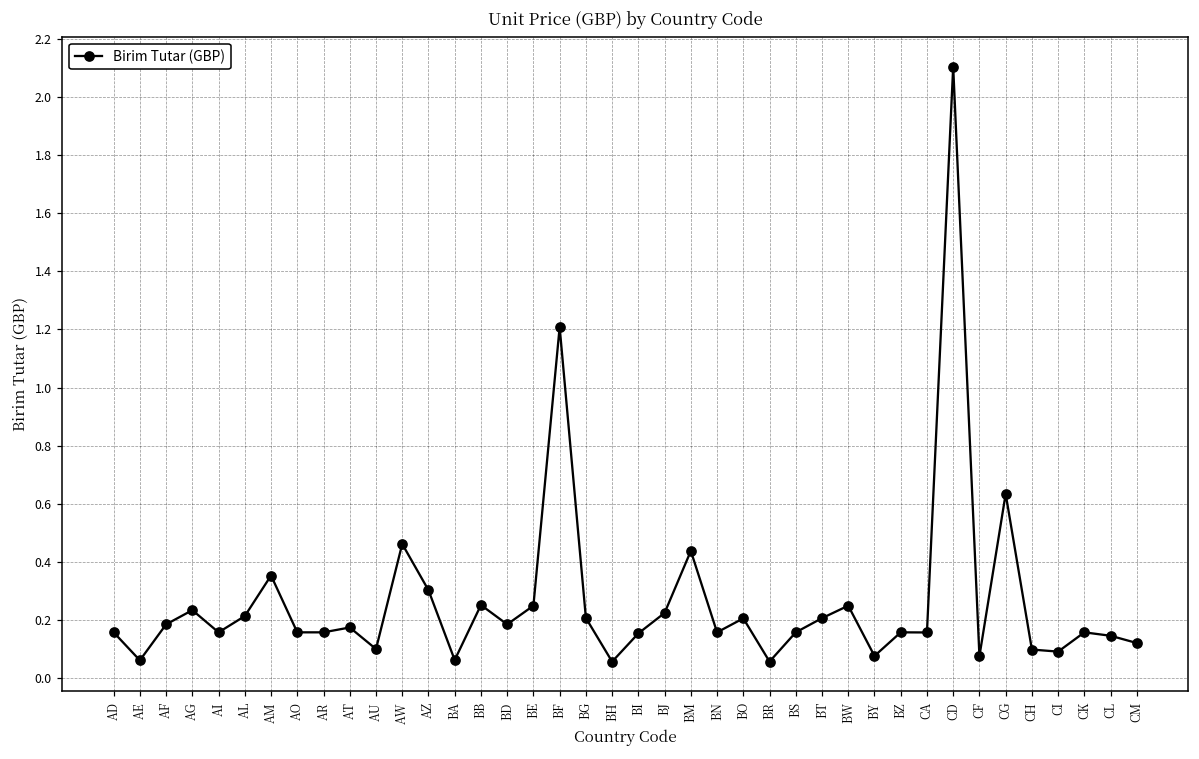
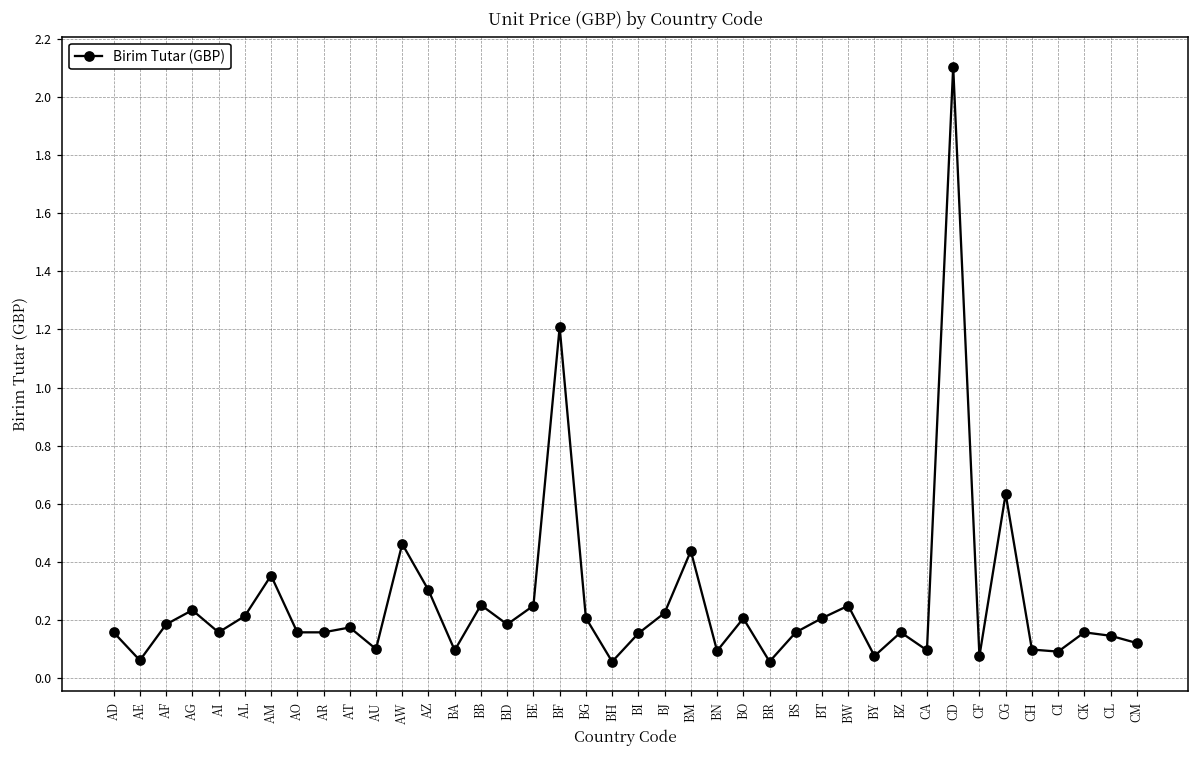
  {
    "AD": 0.16,
    "AE": 0.06,
    "AF": 0.19,
    "AG": 0.23,
    "AI": 0.16,
    "AL": 0.21,
    "AM": 0.35,
    "AO": 0.16,
    "AR": 0.16,
    "AT": 0.17,
    "AU": 0.10,
    "AW": 0.46,
    "AZ": 0.30,
-   "BA": 0.06,
+   "BA": 0.10,
    "BB": 0.25,
    "BD": 0.19,
    "BE": 0.25,
    "BF": 1.21,
    "BG": 0.21,
    "BH": 0.06,
    "BI": 0.15,
    "BJ": 0.22,
    "BM": 0.44,
-   "BN": 0.16,
+   "BN": 0.09,
    "BO": 0.21,
    "BR": 0.06,
    "BS": 0.16,
    "BT": 0.21,
    "BW": 0.25,
    "BY": 0.08,
    "BZ": 0.16,
-   "CA": 0.16,
+   "CA": 0.10,
    "CD": 2.10,
    "CF": 0.08,
    "CG": 0.63,
    "CH": 0.10,
    "CI": 0.09,
    "CK": 0.16,
    "CL": 0.15,
    "CM": 0.12
  }
